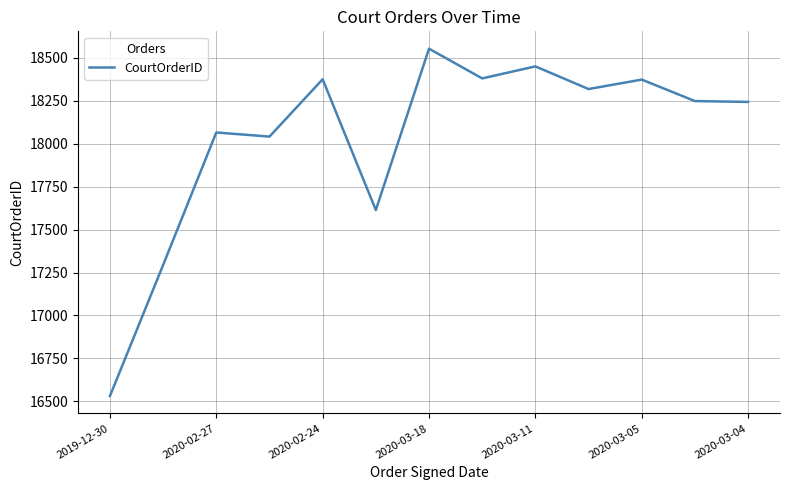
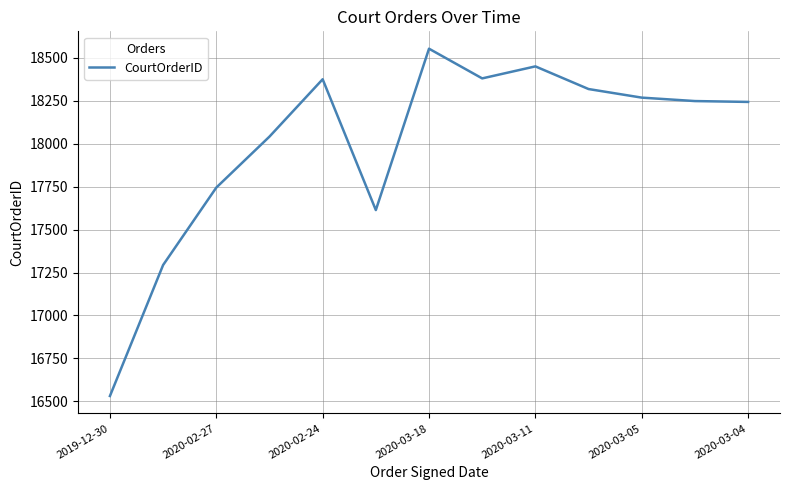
  {
    "2019-12-30": 16530,
-   "2020-02-27": 18070,
+   "2020-02-27": 17750,
    "2020-02-24": 18380,
    "2020-03-18": 18550,
-   "2020-03-05": 18370
+   "2020-03-05": 18270
  }
